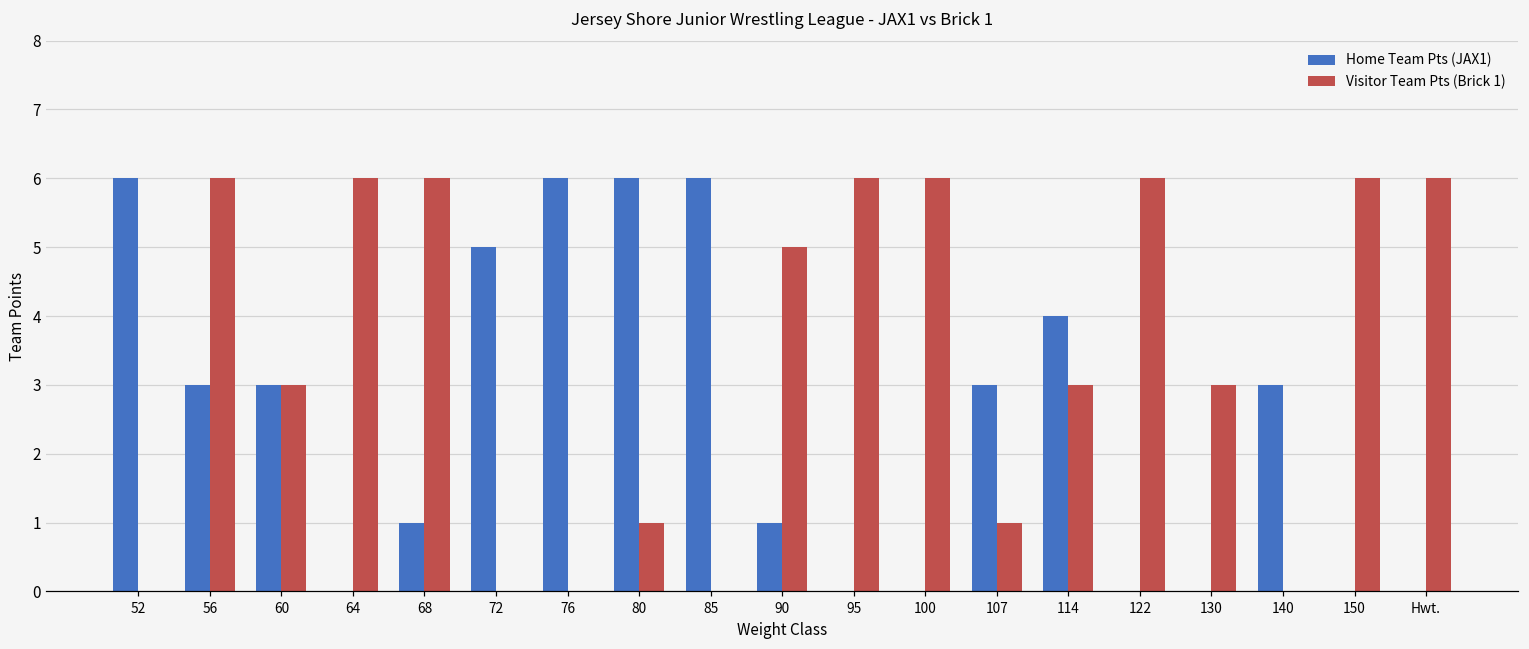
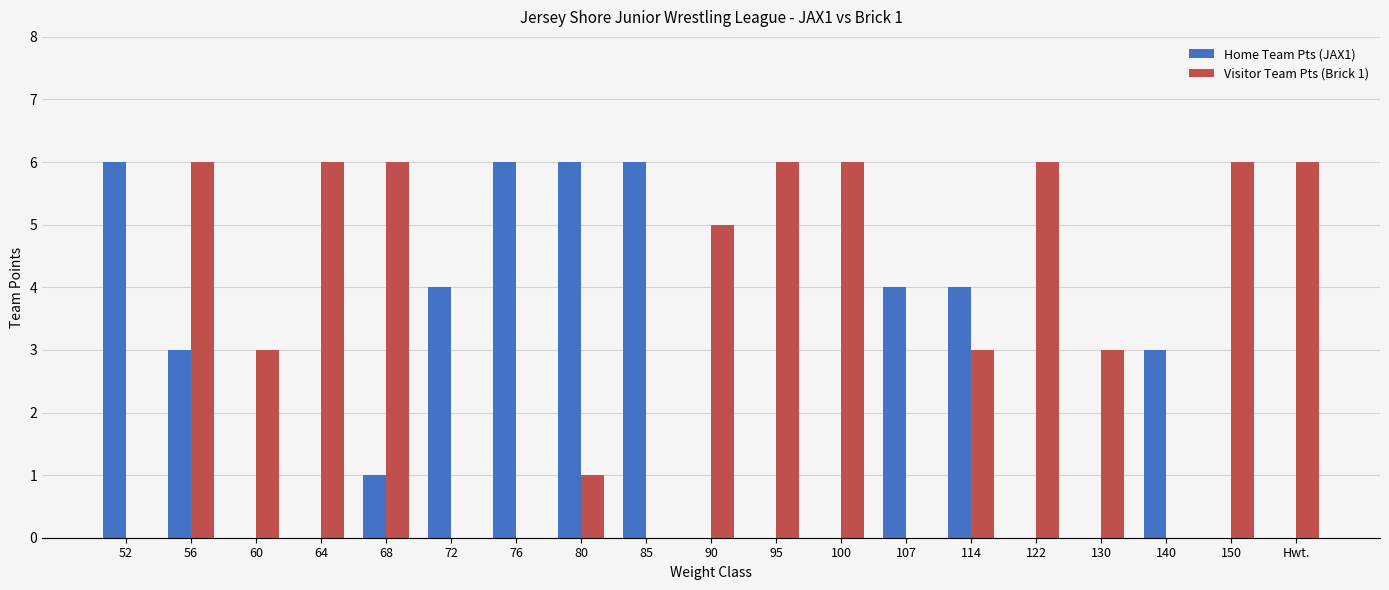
  {
    "Home Team Pts (JAX1)": {
      "52": 6,
      "56": 3,
-     "60": 3,
+     "60": 0,
      "64": 0,
      "68": 1,
-     "72": 5,
+     "72": 4,
      "76": 6,
      "80": 6,
      "85": 6,
-     "90": 1,
+     "90": 0,
      "95": 0,
      "100": 0,
-     "107": 3,
+     "107": 4,
      "114": 4,
      "122": 0,
      "130": 0,
      "140": 3,
      "150": 0,
      "Hwt.": 0
    },
    "Visitor Team Pts (Brick 1)": {
      "52": 0,
      "56": 6,
      "60": 3,
      "64": 6,
      "68": 6,
      "72": 0,
      "76": 0,
      "80": 1,
      "85": 0,
      "90": 5,
      "95": 6,
      "100": 6,
-     "107": 1,
+     "107": 0,
      "114": 3,
      "122": 6,
      "130": 3,
      "140": 0,
      "150": 6,
      "Hwt.": 6
    }
  }
